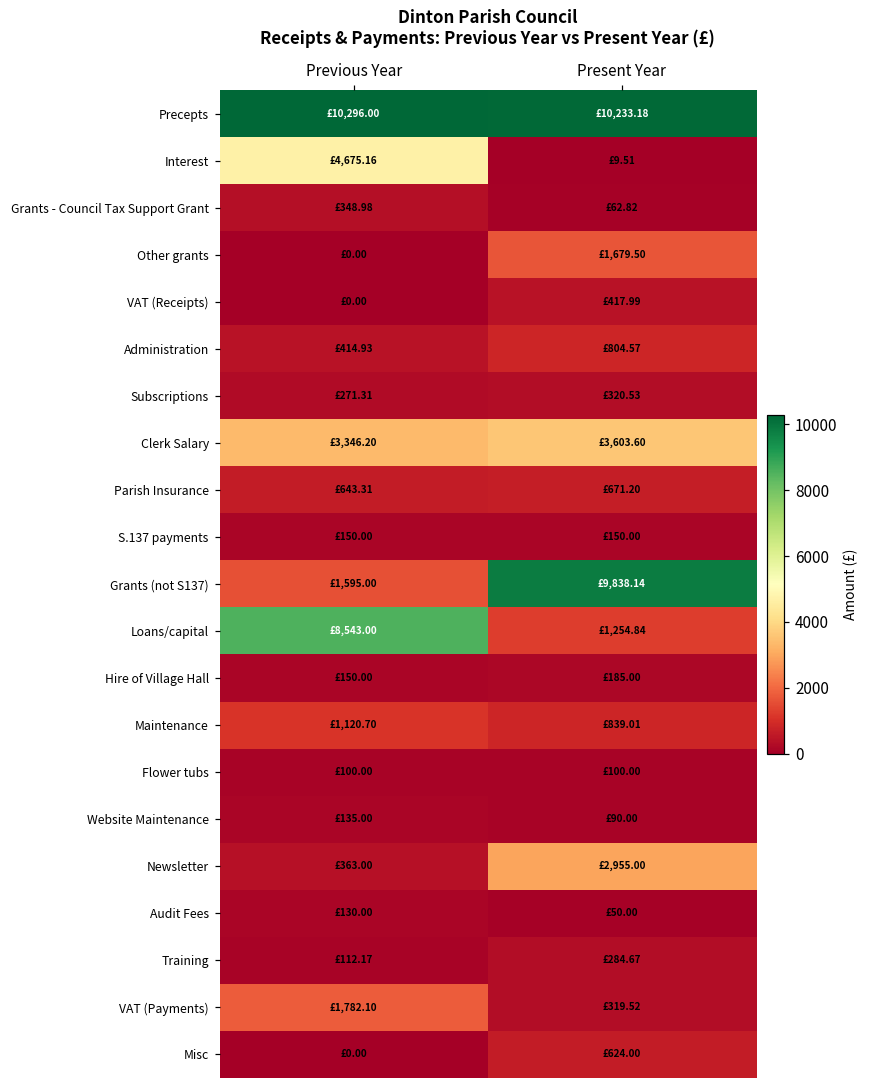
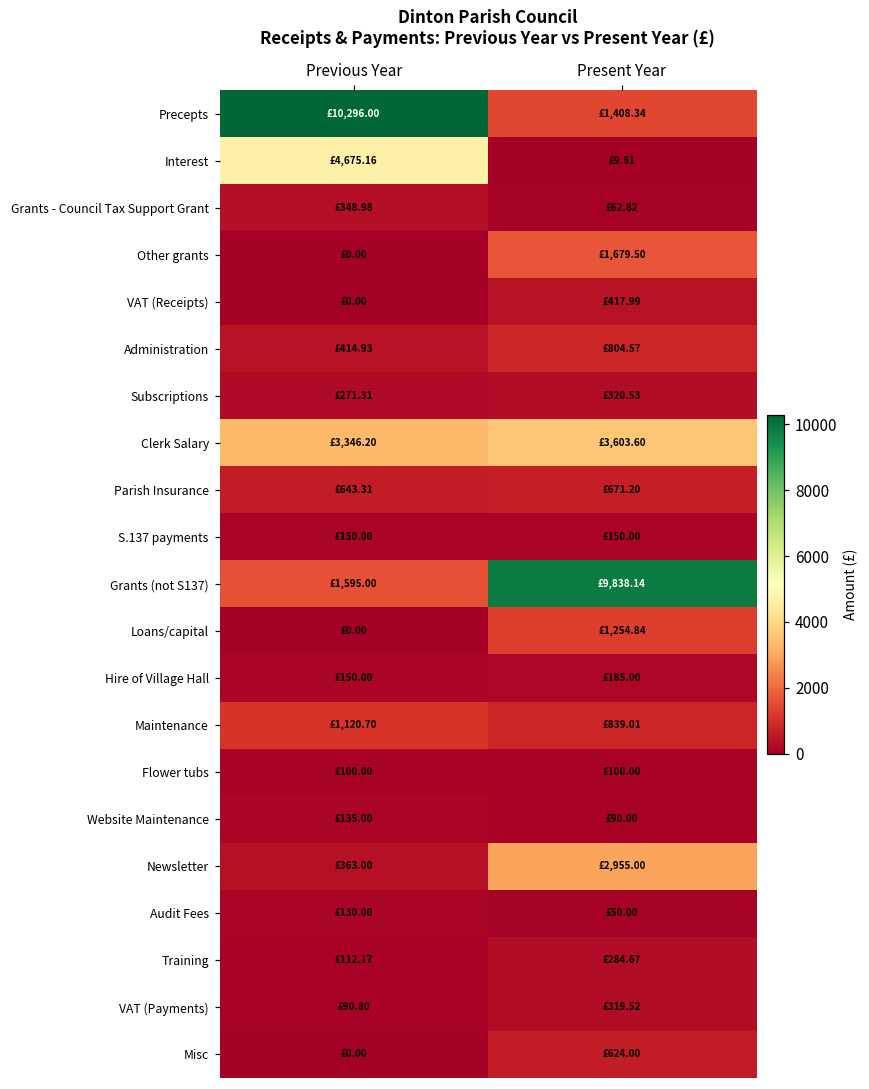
  {
    "Precepts": {
      "Previous Year": "£10,296.00",
-     "Present Year": "£10,233.18"
+     "Present Year": "£1,408.34"
    },
    "Interest": {
      "Previous Year": "£4,675.16",
      "Present Year": "£9.51"
    },
    "Grants - Council Tax Support Grant": {
      "Previous Year": "£348.98",
      "Present Year": "£62.82"
    },
    "Other grants": {
      "Previous Year": "£0.00",
      "Present Year": "£1,679.50"
    },
    "VAT (Receipts)": {
      "Previous Year": "£0.00",
      "Present Year": "£417.99"
    },
    "Administration": {
      "Previous Year": "£414.93",
      "Present Year": "£804.57"
    },
    "Subscriptions": {
      "Previous Year": "£271.31",
      "Present Year": "£320.53"
    },
    "Clerk Salary": {
      "Previous Year": "£3,346.20",
      "Present Year": "£3,603.60"
    },
    "Parish Insurance": {
      "Previous Year": "£643.31",
      "Present Year": "£671.20"
    },
    "S.137 payments": {
      "Previous Year": "£150.00",
      "Present Year": "£150.00"
    },
    "Grants (not S137)": {
      "Previous Year": "£1,595.00",
      "Present Year": "£9,838.14"
    },
    "Loans/capital": {
-     "Previous Year": "£8,543.00",
+     "Previous Year": "£0.00",
      "Present Year": "£1,254.84"
    },
    "Hire of Village Hall": {
      "Previous Year": "£150.00",
      "Present Year": "£185.00"
    },
    "Maintenance": {
      "Previous Year": "£1,120.70",
      "Present Year": "£839.01"
    },
    "Flower tubs": {
      "Previous Year": "£100.00",
      "Present Year": "£100.00"
    },
    "Website Maintenance": {
      "Previous Year": "£135.00",
      "Present Year": "£90.00"
    },
    "Newsletter": {
      "Previous Year": "£363.00",
      "Present Year": "£2,955.00"
    },
    "Audit Fees": {
      "Previous Year": "£130.00",
      "Present Year": "£50.00"
    },
    "Training": {
      "Previous Year": "£112.17",
      "Present Year": "£284.67"
    },
    "VAT (Payments)": {
-     "Previous Year": "£1,782.10",
+     "Previous Year": "£90.80",
      "Present Year": "£319.52"
    },
    "Misc": {
      "Previous Year": "£0.00",
      "Present Year": "£624.00"
    }
  }
